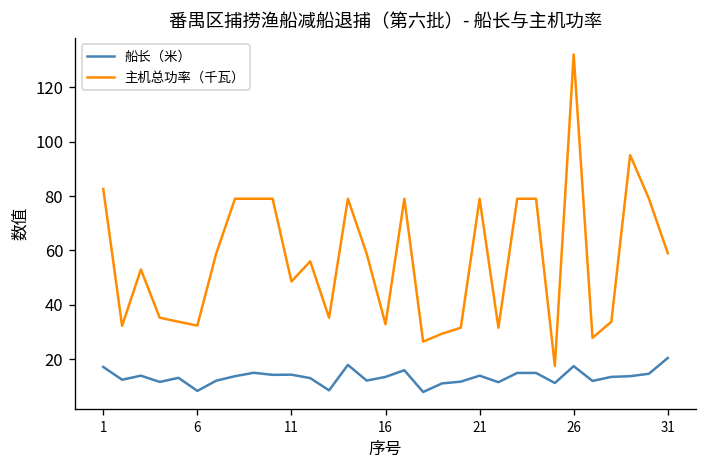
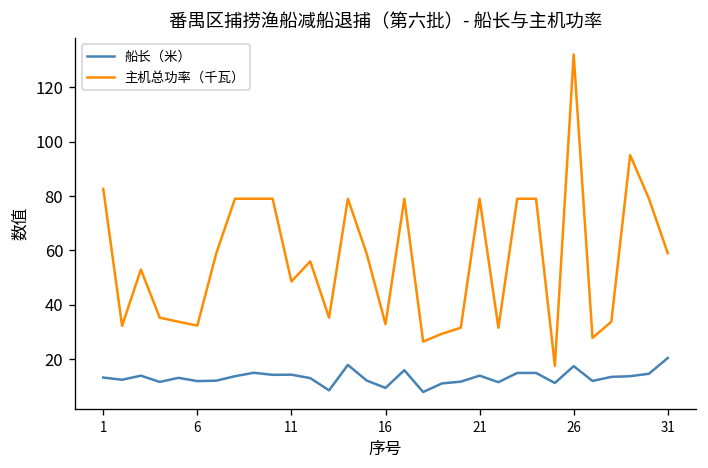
  {
    "船长（米）": {
-     "1": 17,
-     "6": 8,
+     "1": 13,
+     "6": 12,
      "11": 14,
-     "16": 14,
+     "16": 10,
      "21": 14,
      "26": 18,
      "31": 21
    },
    "主机总功率（千瓦）": {
      "1": 83,
      "6": 32,
      "11": 49,
      "16": 33,
      "21": 79,
      "26": 132,
      "31": 59
    }
  }
